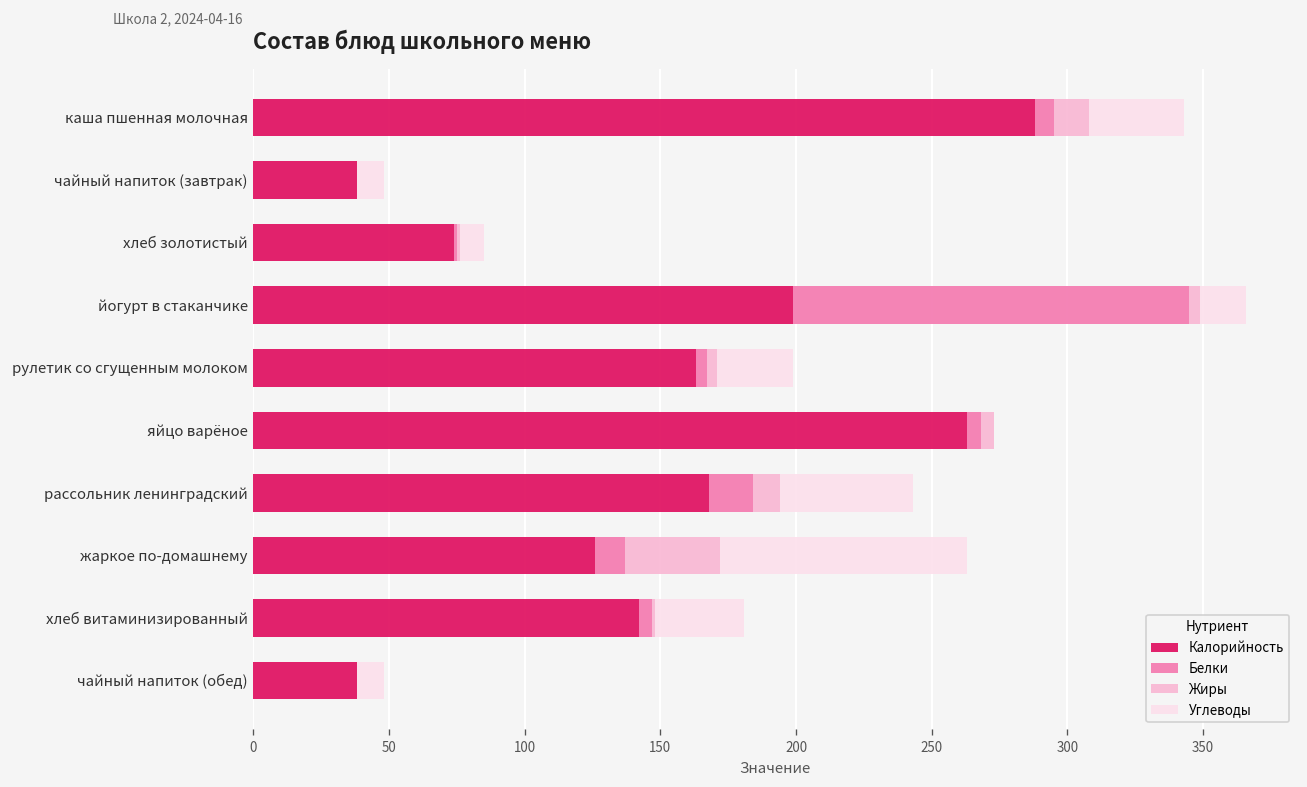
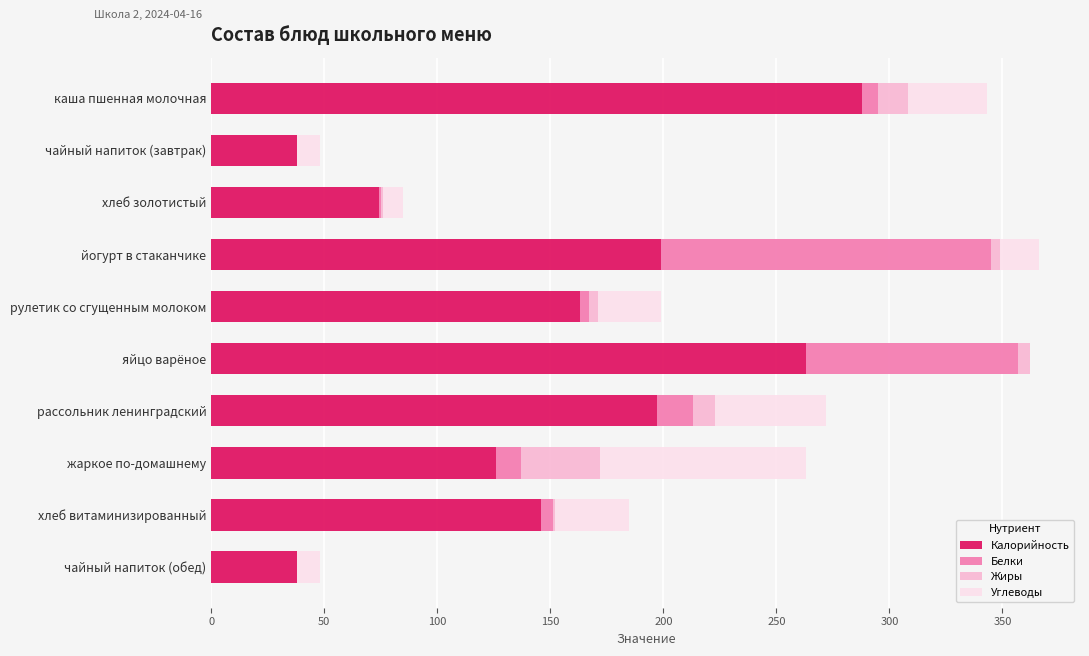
  {
    "Калорийность": {
      "каша пшенная молочная": 288,
      "чайный напиток (завтрак)": 38,
      "хлеб золотистый": 74,
      "йогурт в стаканчике": 199,
      "рулетик со сгущенным молоком": 163,
      "яйцо варёное": 263,
-     "рассольник ленинградский": 168,
+     "рассольник ленинградский": 197,
      "жаркое по-домашнему": 126,
-     "хлеб витаминизированный": 142,
+     "хлеб витаминизированный": 146,
      "чайный напиток (обед)": 38
    },
    "Белки": {
      "каша пшенная молочная": 7,
      "чайный напиток (завтрак)": 0,
      "йогурт в стаканчике": 146,
      "рулетик со сгущенным молоком": 4,
-     "яйцо варёное": 5,
+     "яйцо варёное": 94,
      "рассольник ленинградский": 16,
      "жаркое по-домашнему": 11,
      "хлеб витаминизированный": 5,
      "чайный напиток (обед)": 0
    }
  }
